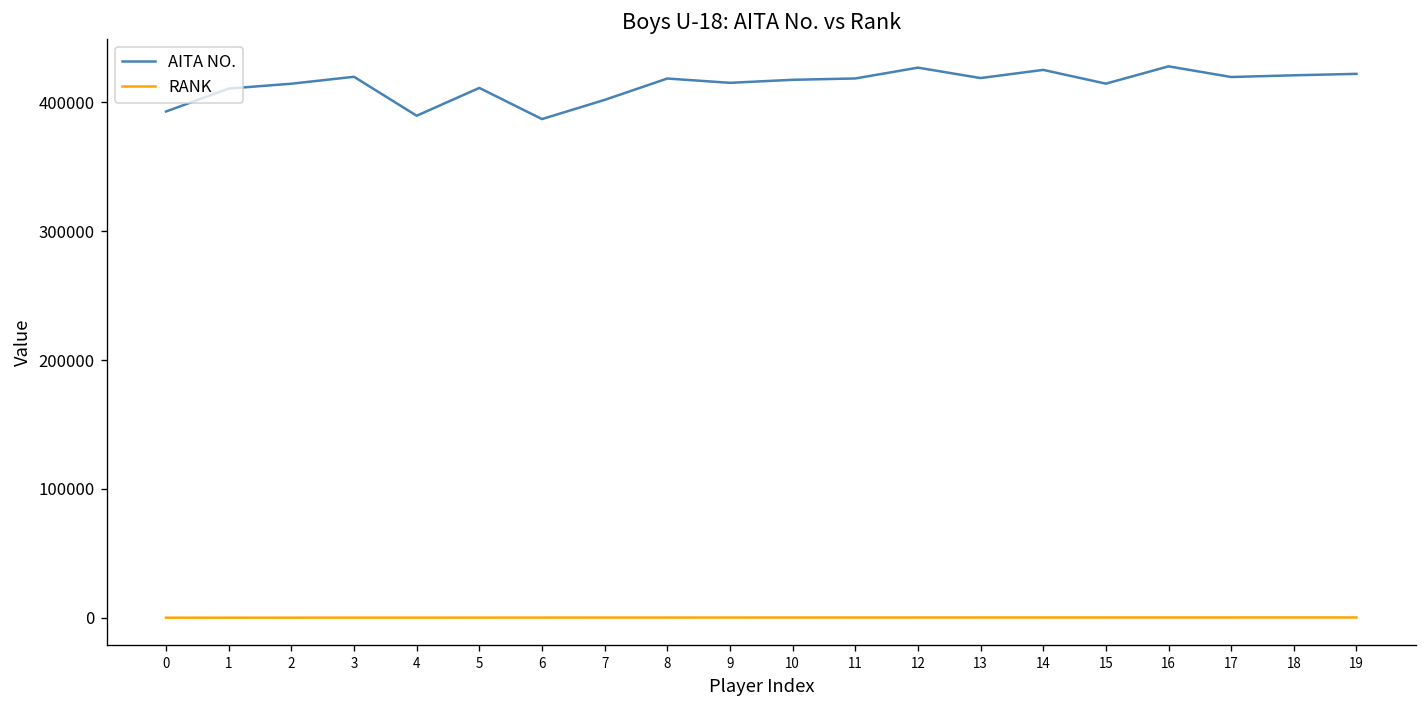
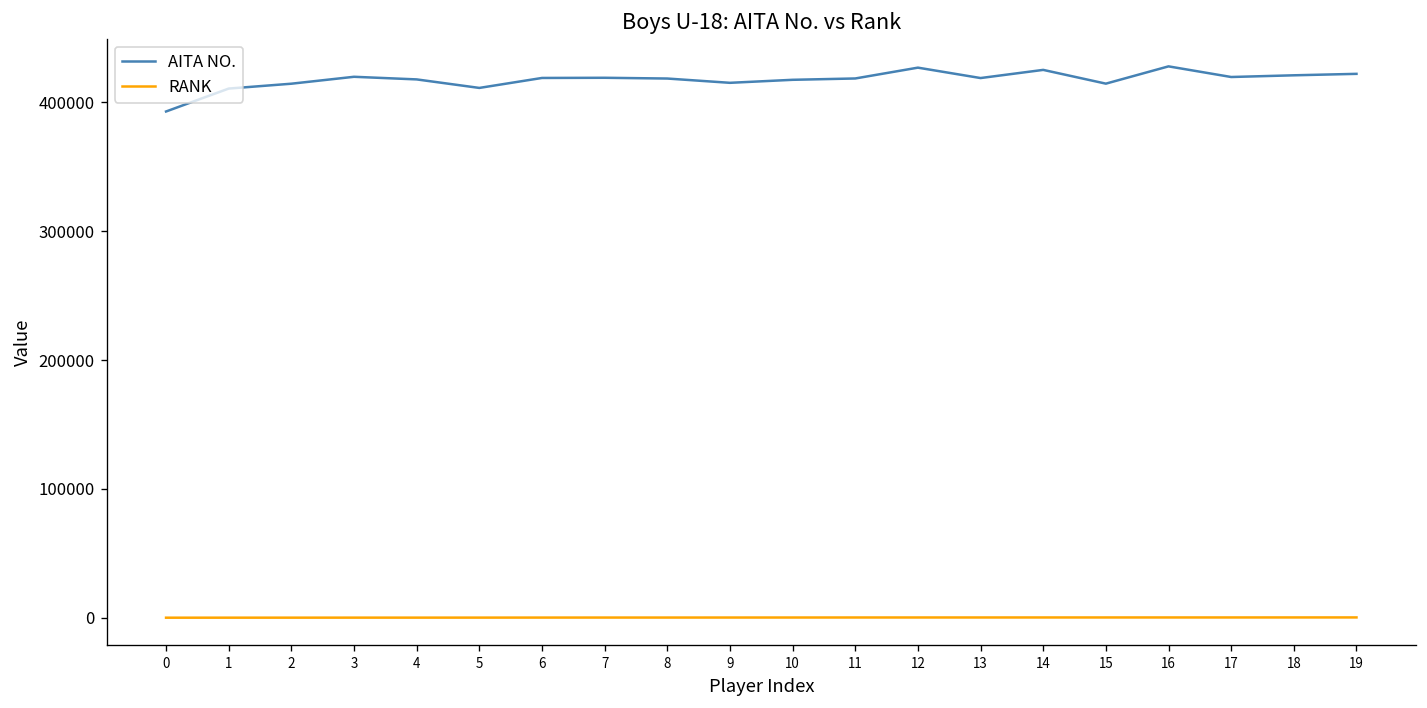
  {
    "AITA NO.": {
      "0": 393000,
      "2": 414000,
      "3": 420000,
-     "4": 390000,
+     "4": 418000,
      "5": 411000,
-     "6": 387000,
-     "7": 402000,
+     "6": 419000,
+     "7": 419000,
      "8": 418000,
      "9": 415000,
      "10": 417000,
      "11": 419000,
      "12": 427000,
      "13": 419000,
      "14": 425000,
      "15": 414000,
      "16": 428000,
      "17": 420000,
      "18": 421000,
      "19": 422000
    },
    "RANK": {
      "0": 0,
      "1": 0,
      "2": 0,
      "3": 0,
      "4": 0,
      "5": 0,
      "6": 0,
      "7": 0,
      "8": 0,
      "9": 0,
      "10": 0,
      "11": 0,
      "12": 0,
      "13": 0,
      "14": 0,
      "15": 0,
      "16": 0,
      "17": 0,
      "18": 0,
      "19": 0
    }
  }
